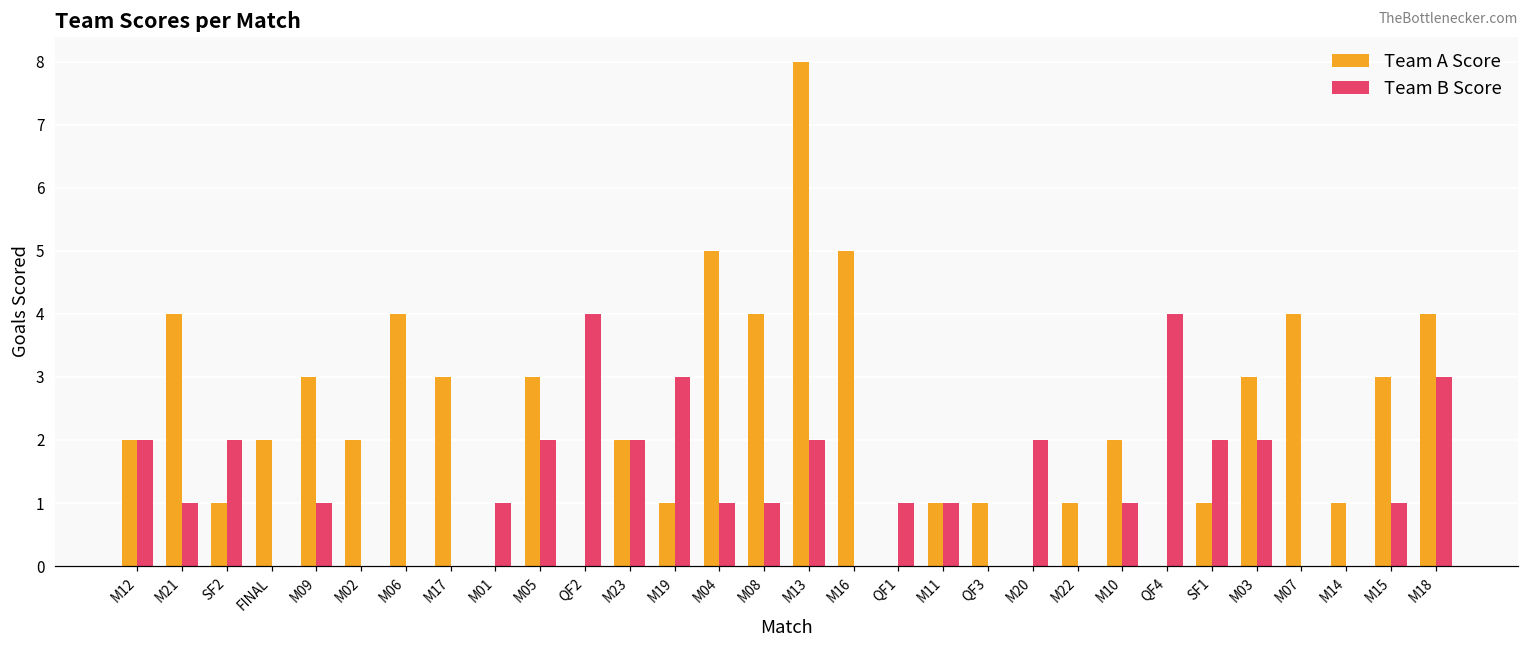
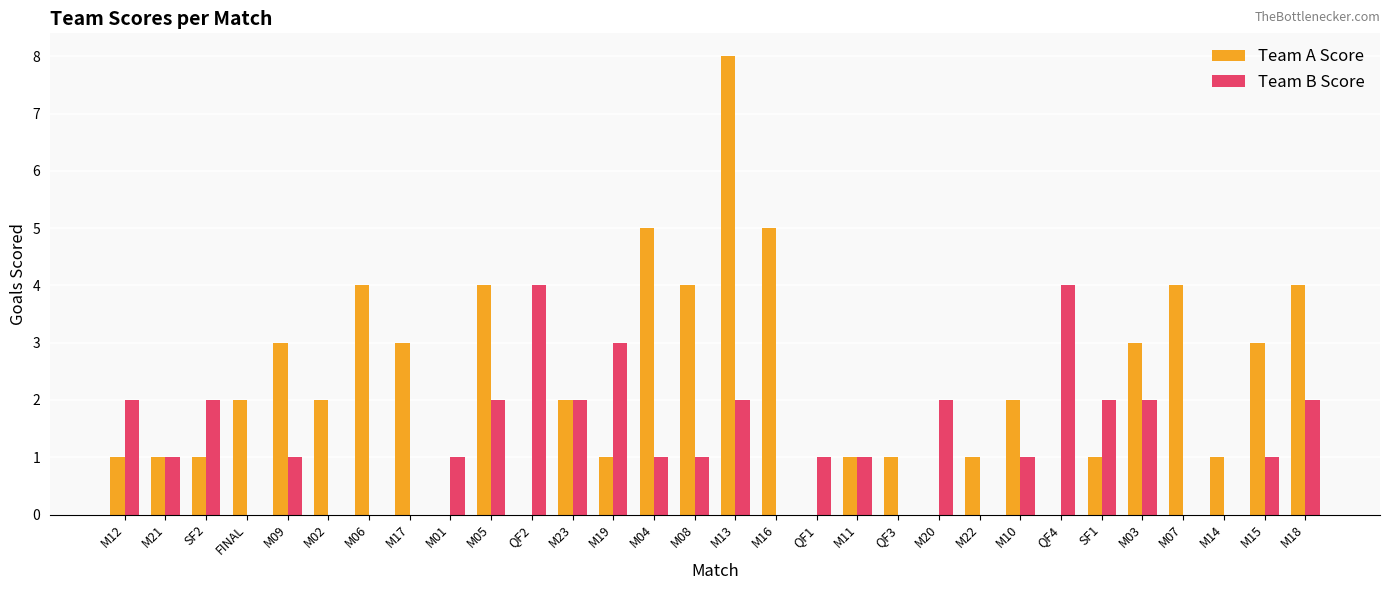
  {
    "Team A Score": {
-     "M12": 2,
-     "M21": 4,
+     "M12": 1,
+     "M21": 1,
      "SF2": 1,
      "FINAL": 2,
      "M09": 3,
      "M02": 2,
      "M06": 4,
      "M17": 3,
      "M01": 0,
-     "M05": 3,
+     "M05": 4,
      "QF2": 0,
      "M23": 2,
      "M19": 1,
      "M04": 5,
      "M08": 4,
      "M13": 8,
      "M16": 5,
      "QF1": 0,
      "M11": 1,
      "QF3": 1,
      "M20": 0,
      "M22": 1,
      "M10": 2,
      "QF4": 0,
      "SF1": 1,
      "M03": 3,
      "M07": 4,
      "M14": 1,
      "M15": 3,
      "M18": 4
    },
    "Team B Score": {
      "M12": 2,
      "M21": 1,
      "SF2": 2,
      "FINAL": 0,
      "M09": 1,
      "M02": 0,
      "M06": 0,
      "M17": 0,
      "M01": 1,
      "M05": 2,
      "QF2": 4,
      "M23": 2,
      "M19": 3,
      "M04": 1,
      "M08": 1,
      "M13": 2,
      "M16": 0,
      "QF1": 1,
      "M11": 1,
      "QF3": 0,
      "M20": 2,
      "M22": 0,
      "M10": 1,
      "QF4": 4,
      "SF1": 2,
      "M03": 2,
      "M07": 0,
      "M14": 0,
      "M15": 1,
-     "M18": 3
+     "M18": 2
    }
  }
